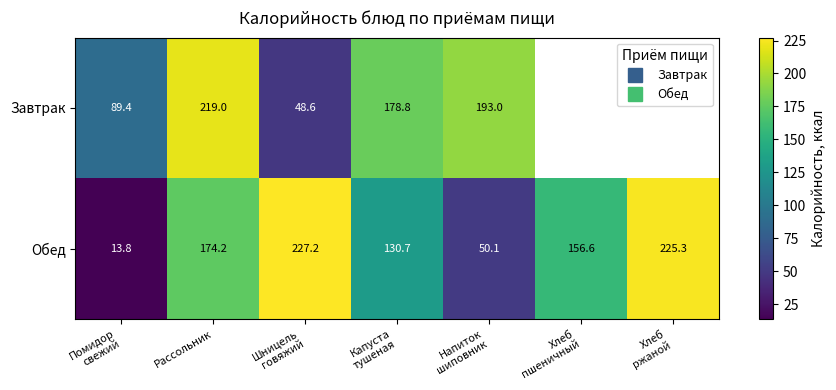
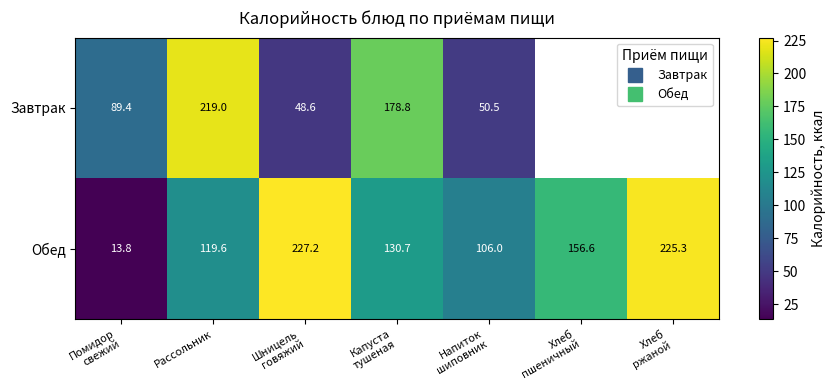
  {
    "Завтрак": {
      "Помидор свежий": 89.4,
      "Рассольник": 219.0,
      "Шницель говяжий": 48.6,
      "Капуста тушеная": 178.8,
-     "Напиток шиповник": 193.0
+     "Напиток шиповник": 50.5
    },
    "Обед": {
      "Помидор свежий": 13.8,
-     "Рассольник": 174.2,
+     "Рассольник": 119.6,
      "Шницель говяжий": 227.2,
      "Капуста тушеная": 130.7,
-     "Напиток шиповник": 50.1,
+     "Напиток шиповник": 106.0,
      "Хлеб пшеничный": 156.6,
      "Хлеб ржаной": 225.3
    }
  }
